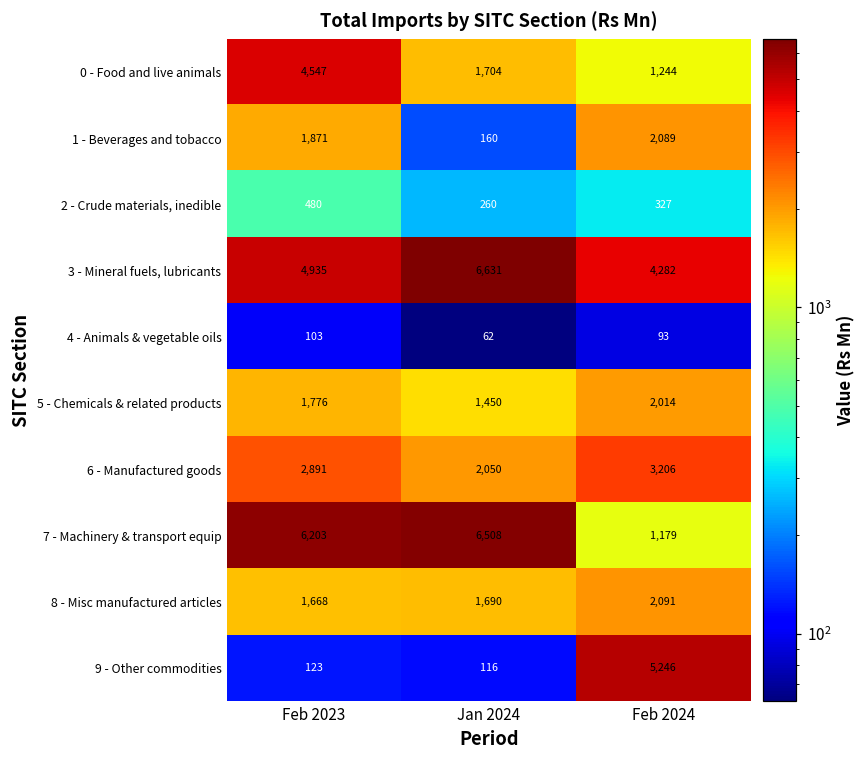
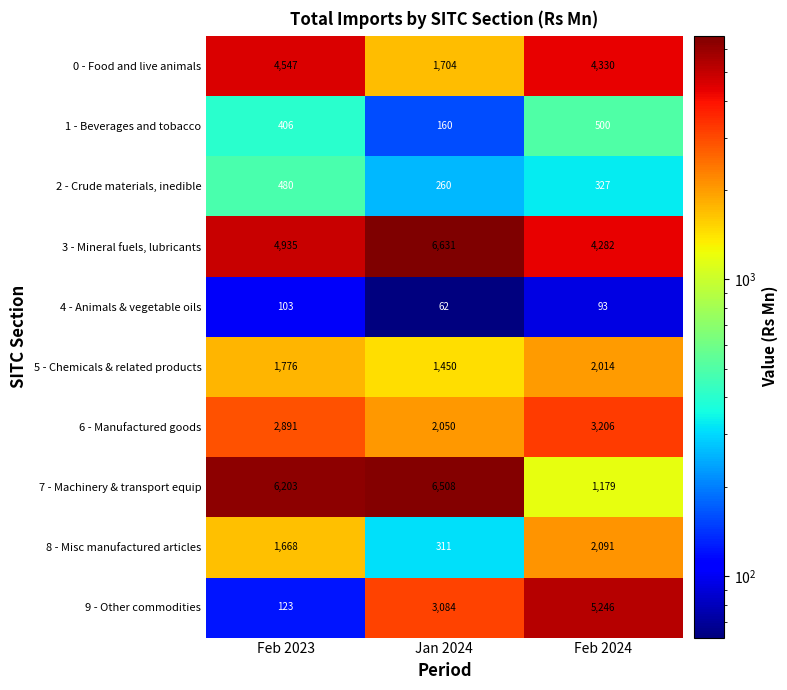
  {
    "0 - Food and live animals": {
      "Feb 2023": "4,547",
      "Jan 2024": "1,704",
-     "Feb 2024": "1,244"
+     "Feb 2024": "4,330"
    },
    "1 - Beverages and tobacco": {
-     "Feb 2023": "1,871",
+     "Feb 2023": "406",
      "Jan 2024": "160",
-     "Feb 2024": "2,089"
+     "Feb 2024": "500"
    },
    "2 - Crude materials, inedible": {
      "Feb 2023": "480",
      "Jan 2024": "260",
      "Feb 2024": "327"
    },
    "3 - Mineral fuels, lubricants": {
      "Feb 2023": "4,935",
      "Jan 2024": "6,631",
      "Feb 2024": "4,282"
    },
    "4 - Animals & vegetable oils": {
      "Feb 2023": "103",
      "Jan 2024": "62",
      "Feb 2024": "93"
    },
    "5 - Chemicals & related products": {
      "Feb 2023": "1,776",
      "Jan 2024": "1,450",
      "Feb 2024": "2,014"
    },
    "6 - Manufactured goods": {
      "Feb 2023": "2,891",
      "Jan 2024": "2,050",
      "Feb 2024": "3,206"
    },
    "7 - Machinery & transport equip": {
      "Feb 2023": "6,203",
      "Jan 2024": "6,508",
      "Feb 2024": "1,179"
    },
    "8 - Misc manufactured articles": {
      "Feb 2023": "1,668",
-     "Jan 2024": "1,690",
+     "Jan 2024": "311",
      "Feb 2024": "2,091"
    },
    "9 - Other commodities": {
      "Feb 2023": "123",
-     "Jan 2024": "116",
+     "Jan 2024": "3,084",
      "Feb 2024": "5,246"
    }
  }
